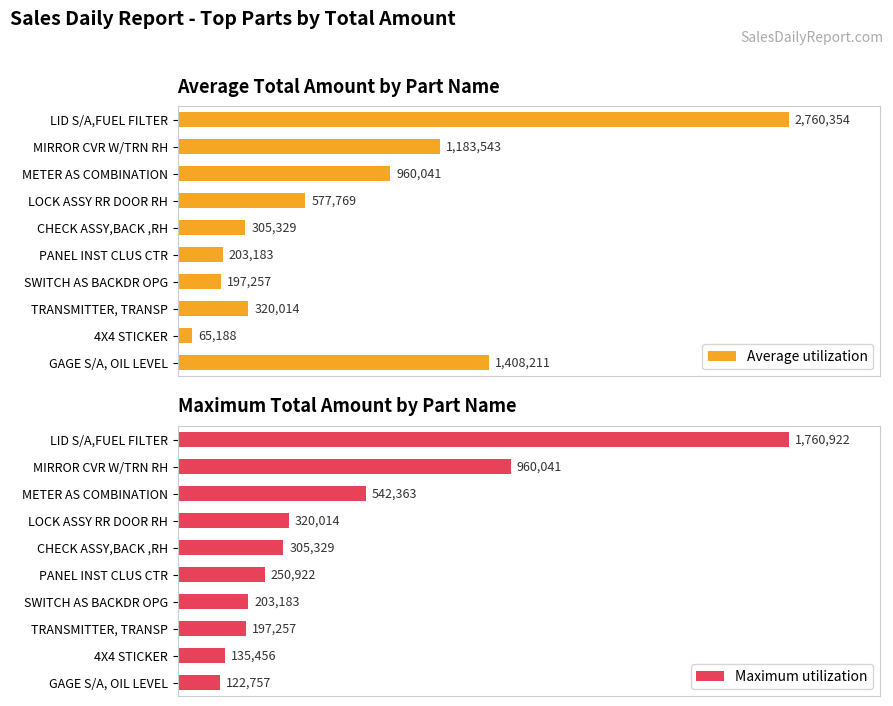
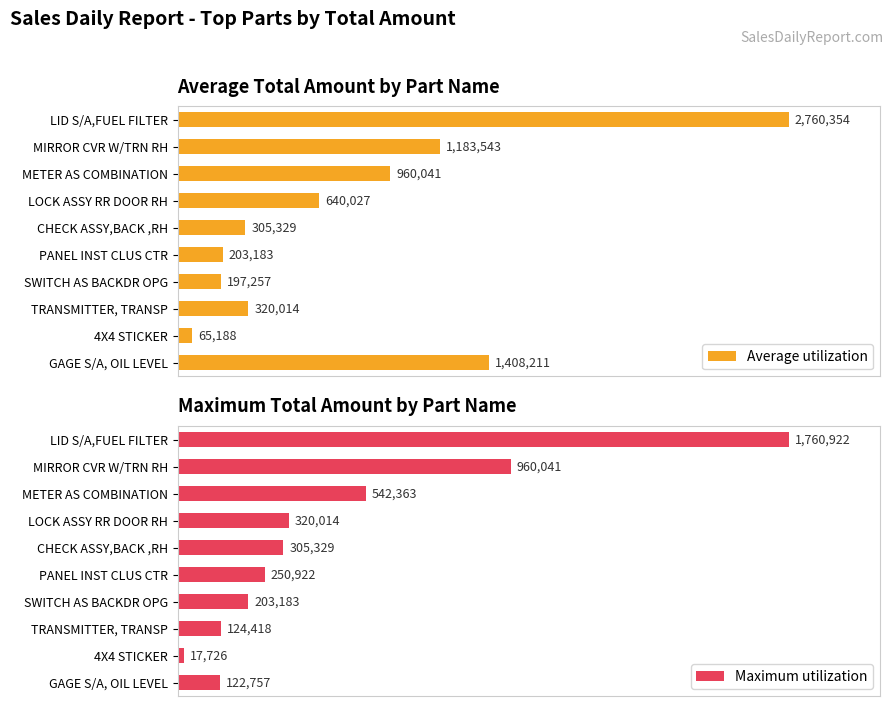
  {
    "Average Total Amount by Part Name": {
      "LID S/A,FUEL FILTER": "2,760,354",
      "MIRROR CVR W/TRN RH": "1,183,543",
      "METER AS COMBINATION": "960,041",
-     "LOCK ASSY RR DOOR RH": "577,769",
+     "LOCK ASSY RR DOOR RH": "640,027",
      "CHECK ASSY,BACK ,RH": "305,329",
      "PANEL INST CLUS CTR": "203,183",
      "SWITCH AS BACKDR OPG": "197,257",
      "TRANSMITTER, TRANSP": "320,014",
      "4X4 STICKER": "65,188",
      "GAGE S/A, OIL LEVEL": "1,408,211"
    },
    "Maximum Total Amount by Part Name": {
      "LID S/A,FUEL FILTER": "1,760,922",
      "MIRROR CVR W/TRN RH": "960,041",
      "METER AS COMBINATION": "542,363",
      "LOCK ASSY RR DOOR RH": "320,014",
      "CHECK ASSY,BACK ,RH": "305,329",
      "PANEL INST CLUS CTR": "250,922",
      "SWITCH AS BACKDR OPG": "203,183",
-     "TRANSMITTER, TRANSP": "197,257",
-     "4X4 STICKER": "135,456",
+     "TRANSMITTER, TRANSP": "124,418",
+     "4X4 STICKER": "17,726",
      "GAGE S/A, OIL LEVEL": "122,757"
    }
  }
